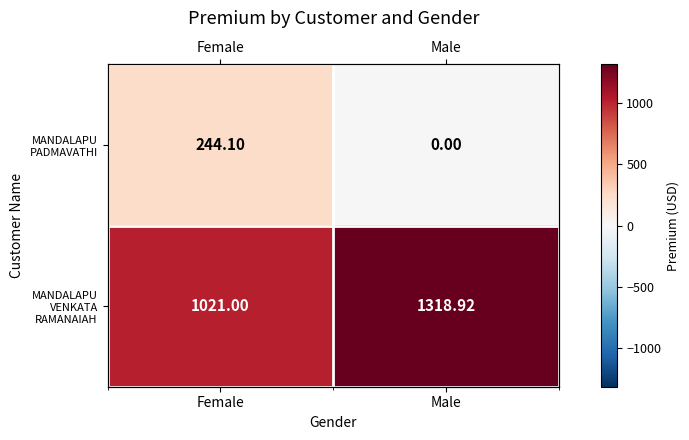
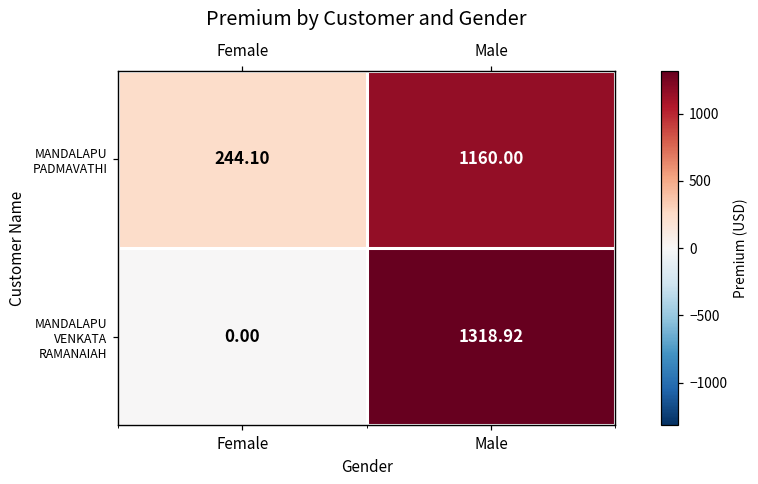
  {
    "MANDALAPU PADMAVATHI": {
      "Female": 244.10,
-     "Male": 0.00
+     "Male": 1160.00
    },
    "MANDALAPU VENKATA RAMANAIAH": {
-     "Female": 1021.00,
+     "Female": 0.00,
      "Male": 1318.92
    }
  }
